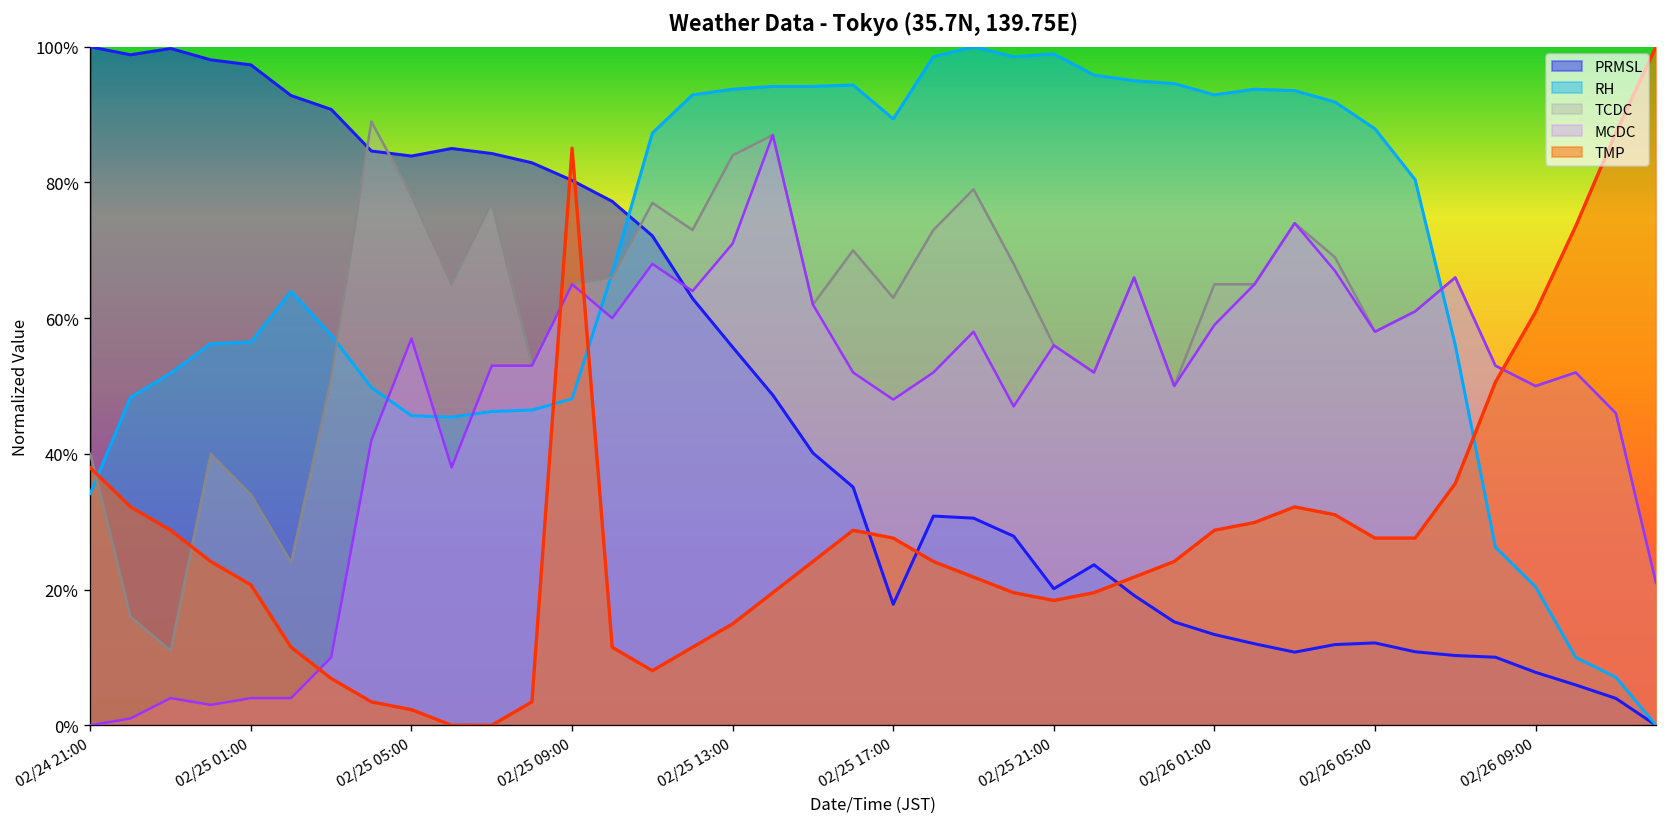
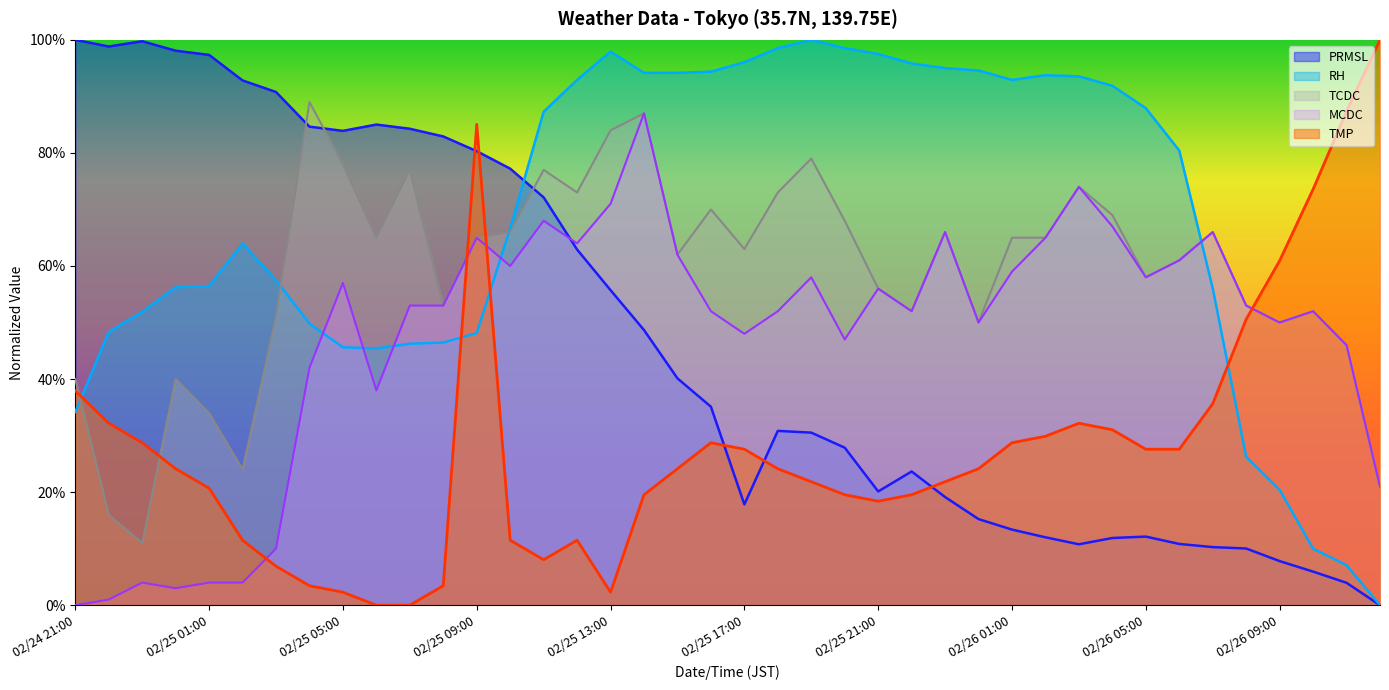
  {
    "PRMSL": {
      "02/24 21:00": "100%",
      "02/25 01:00": "97%",
      "02/25 05:00": "84%",
      "02/25 09:00": "80%",
      "02/25 13:00": "56%",
      "02/25 17:00": "18%",
      "02/25 21:00": "20%",
      "02/26 01:00": "13%",
      "02/26 05:00": "12%",
      "02/26 09:00": "8%"
    },
    "RH": {
      "02/24 21:00": "34%",
      "02/25 01:00": "56%",
      "02/25 05:00": "46%",
      "02/25 09:00": "48%",
-     "02/25 13:00": "94%",
-     "02/25 17:00": "89%",
-     "02/25 21:00": "99%",
+     "02/25 13:00": "98%",
+     "02/25 17:00": "96%",
+     "02/25 21:00": "98%",
      "02/26 01:00": "93%",
      "02/26 05:00": "88%",
      "02/26 09:00": "20%"
    },
    "TMP": {
      "02/24 21:00": "38%",
      "02/25 01:00": "21%",
      "02/25 05:00": "2%",
      "02/25 09:00": "85%",
-     "02/25 13:00": "15%",
+     "02/25 13:00": "2%",
      "02/25 17:00": "28%",
      "02/25 21:00": "18%",
      "02/26 01:00": "29%",
      "02/26 05:00": "28%",
      "02/26 09:00": "61%"
    }
  }
